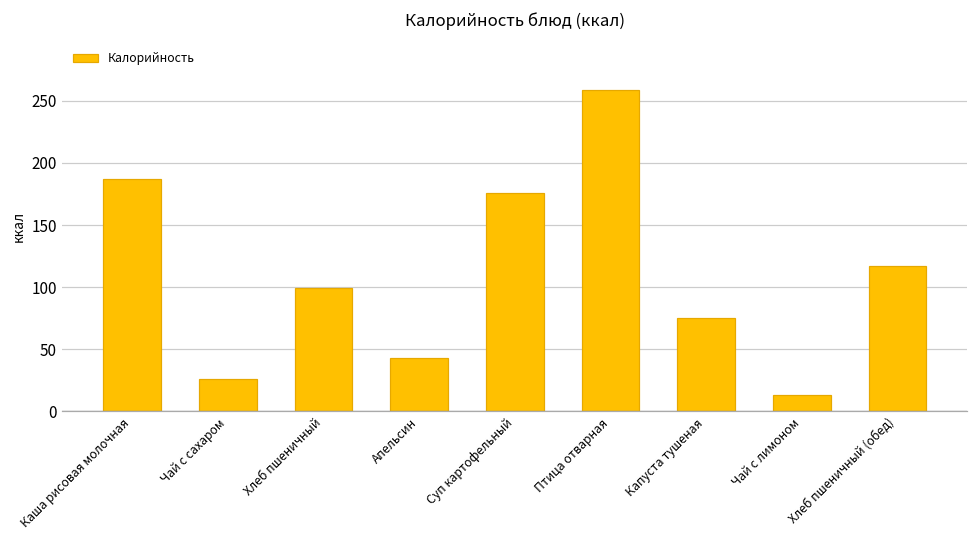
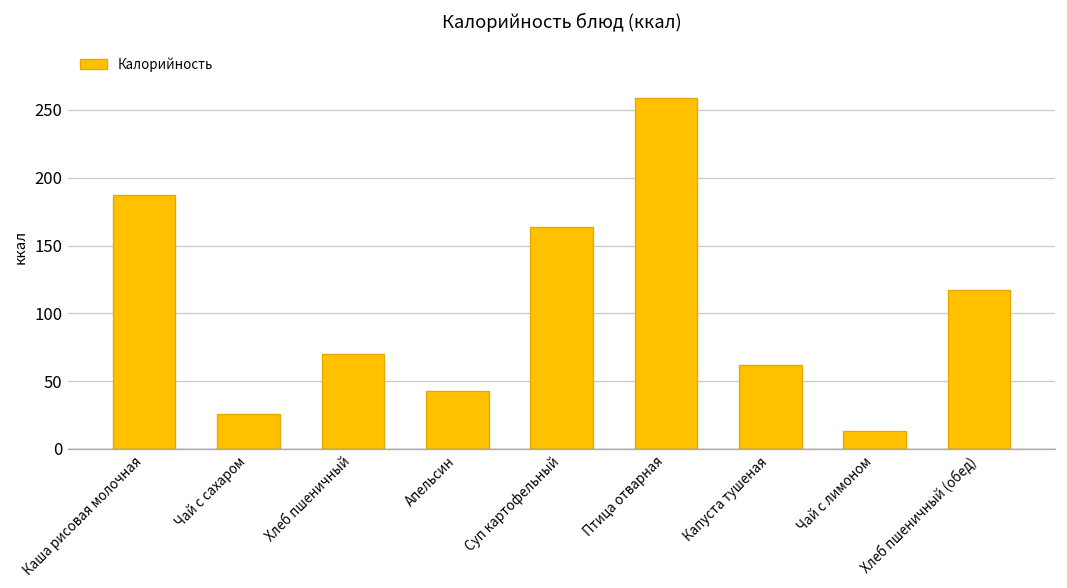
  {
    "Каша рисовая молочная": 187,
    "Чай с сахаром": 26,
-   "Хлеб пшеничный": 99,
+   "Хлеб пшеничный": 70,
    "Апельсин": 43,
-   "Суп картофельный": 176,
+   "Суп картофельный": 164,
    "Птица отварная": 259,
-   "Капуста тушеная": 75,
+   "Капуста тушеная": 62,
    "Чай с лимоном": 13,
    "Хлеб пшеничный (обед)": 117
  }
